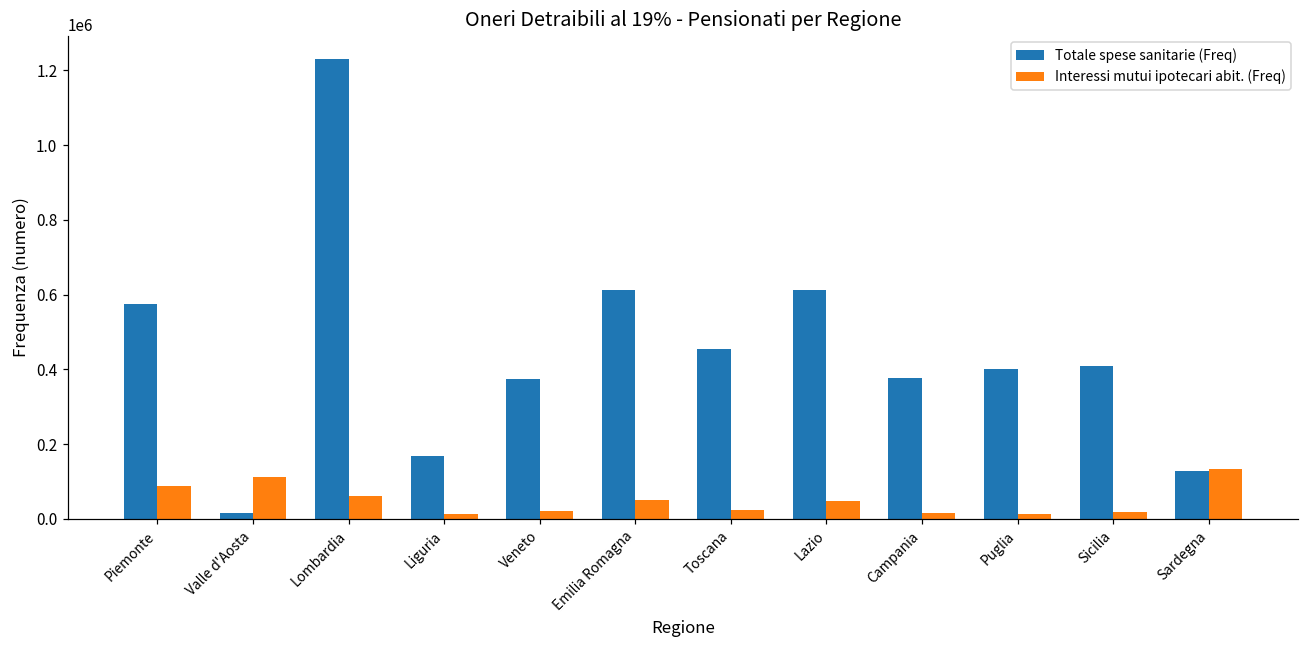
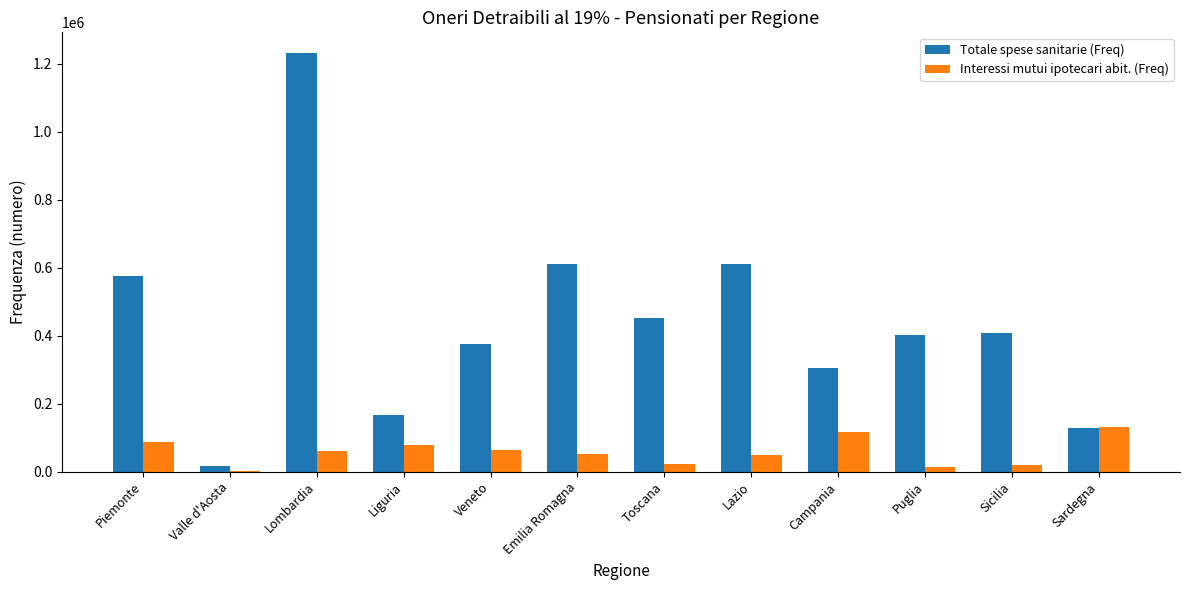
  {
    "Totale spese sanitarie (Freq)": {
      "Piemonte": 570000,
      "Valle d'Aosta": 20000,
      "Lombardia": 1230000,
      "Liguria": 170000,
      "Veneto": 380000,
      "Emilia Romagna": 610000,
      "Toscana": 450000,
      "Lazio": 610000,
-     "Campania": 380000,
+     "Campania": 300000,
      "Puglia": 400000,
      "Sicilia": 410000,
      "Sardegna": 130000
    },
    "Interessi mutui ipotecari abit. (Freq)": {
      "Piemonte": 90000,
-     "Valle d'Aosta": 110000,
+     "Valle d'Aosta": 0,
      "Lombardia": 60000,
-     "Liguria": 10000,
-     "Veneto": 20000,
+     "Liguria": 80000,
+     "Veneto": 60000,
      "Emilia Romagna": 50000,
      "Toscana": 20000,
      "Lazio": 50000,
-     "Campania": 20000,
+     "Campania": 120000,
      "Puglia": 10000,
      "Sicilia": 20000,
      "Sardegna": 130000
    }
  }
